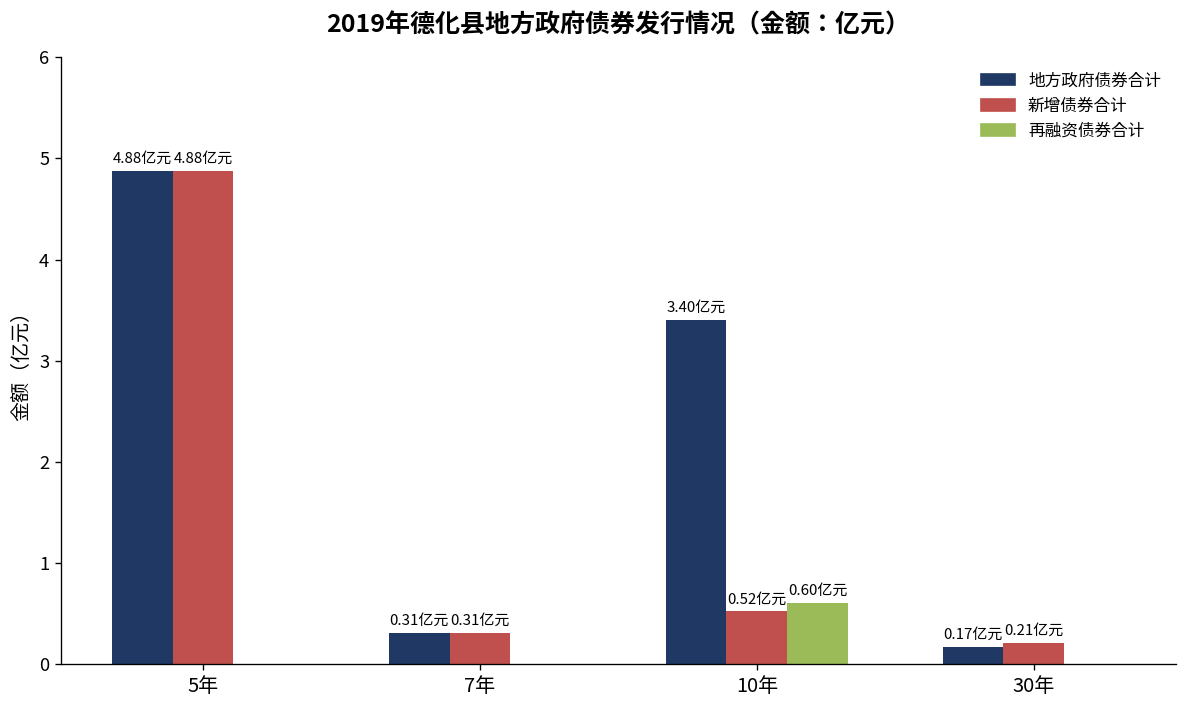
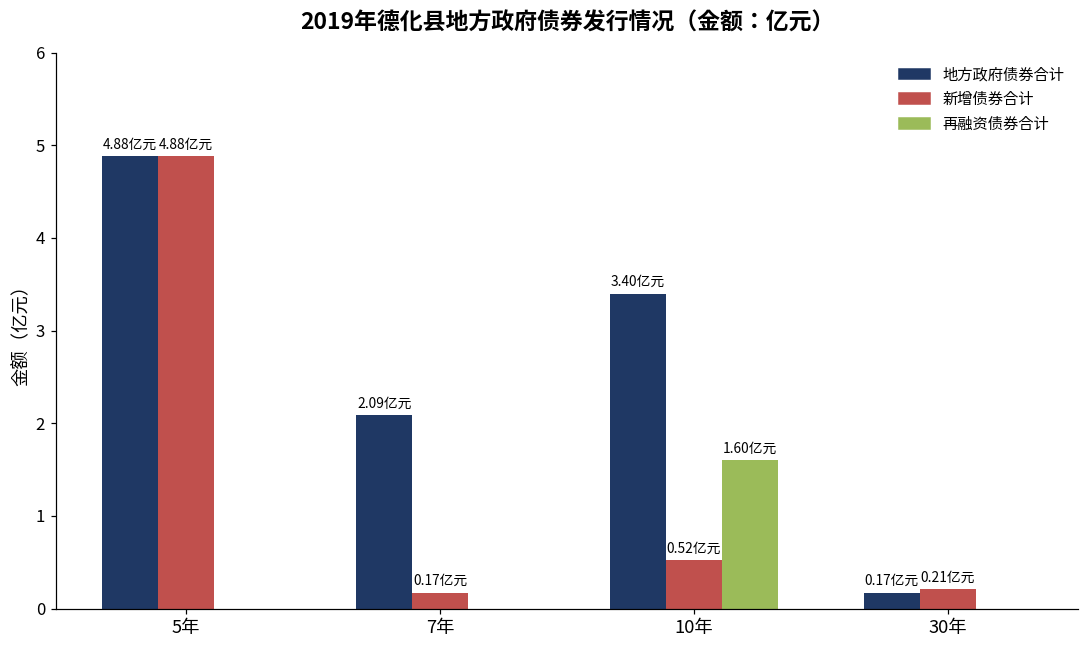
  {
    "地方政府债券合计": {
      "5年": 4.88,
-     "7年": 0.31,
+     "7年": 2.09,
      "10年": 3.40,
      "30年": 0.17
    },
    "新增债券合计": {
      "5年": 4.88,
-     "7年": 0.31,
+     "7年": 0.17,
      "10年": 0.52,
      "30年": 0.21
    },
    "再融资债券合计": {
-     "10年": 0.60
+     "10年": 1.60
    }
  }
